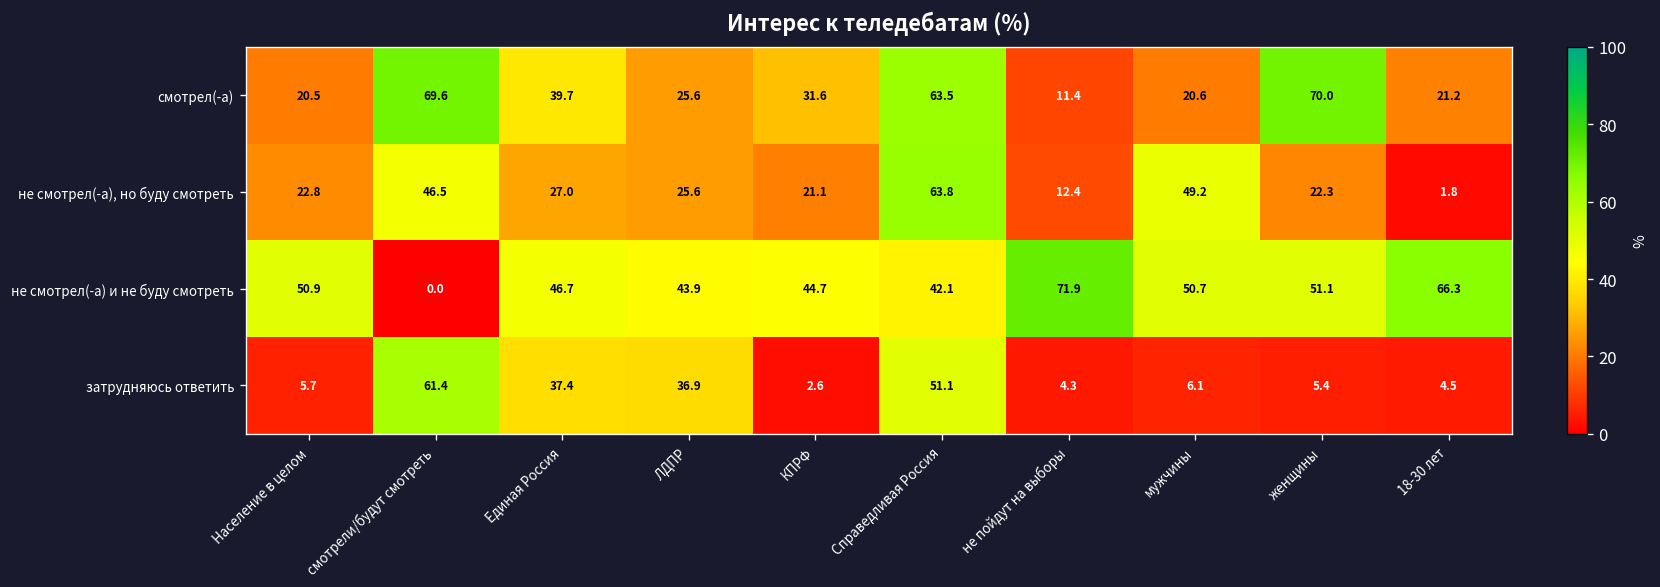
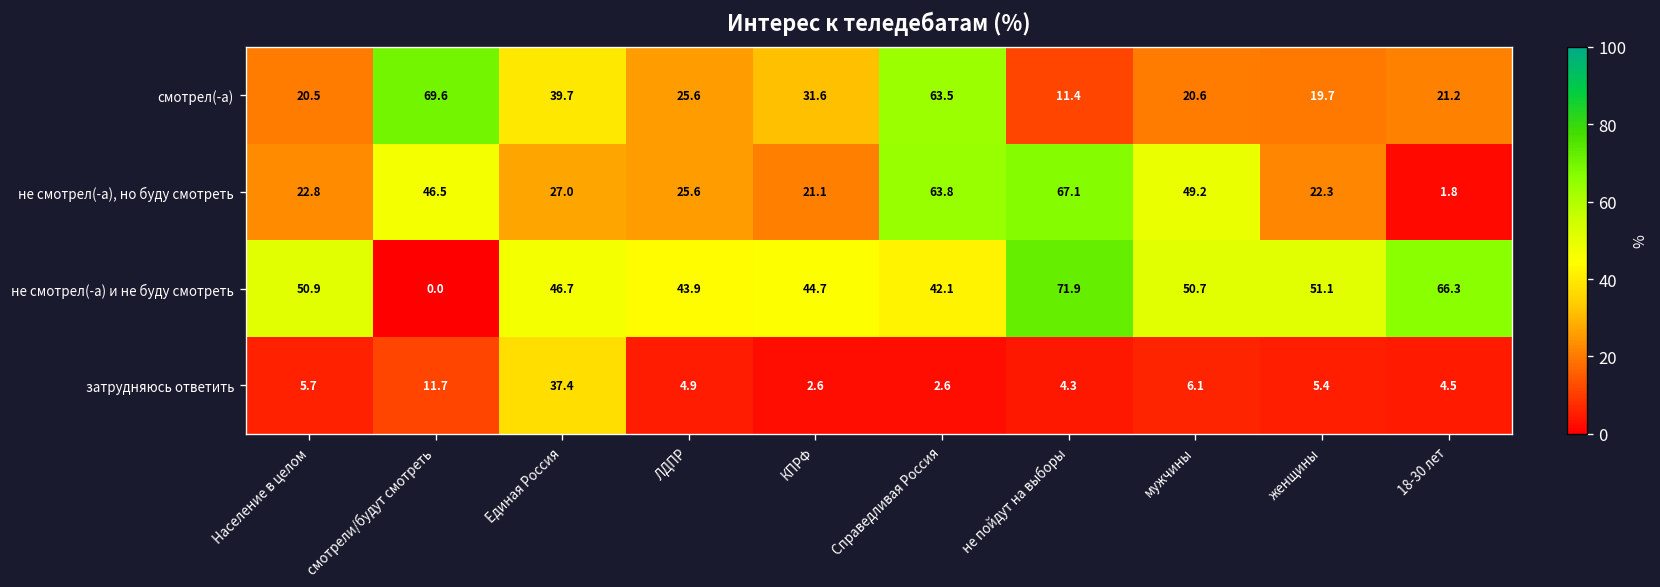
  {
    "смотрел(-а)": {
      "Население в целом": 20.5,
      "смотрели/будут смотреть": 69.6,
      "Единая Россия": 39.7,
      "ЛДПР": 25.6,
      "КПРФ": 31.6,
      "Справедливая Россия": 63.5,
      "не пойдут на выборы": 11.4,
      "мужчины": 20.6,
-     "женщины": 70.0,
+     "женщины": 19.7,
      "18-30 лет": 21.2
    },
    "не смотрел(-а), но буду смотреть": {
      "Население в целом": 22.8,
      "смотрели/будут смотреть": 46.5,
      "Единая Россия": 27.0,
      "ЛДПР": 25.6,
      "КПРФ": 21.1,
      "Справедливая Россия": 63.8,
-     "не пойдут на выборы": 12.4,
+     "не пойдут на выборы": 67.1,
      "мужчины": 49.2,
      "женщины": 22.3,
      "18-30 лет": 1.8
    },
    "не смотрел(-а) и не буду смотреть": {
      "Население в целом": 50.9,
      "смотрели/будут смотреть": 0.0,
      "Единая Россия": 46.7,
      "ЛДПР": 43.9,
      "КПРФ": 44.7,
      "Справедливая Россия": 42.1,
      "не пойдут на выборы": 71.9,
      "мужчины": 50.7,
      "женщины": 51.1,
      "18-30 лет": 66.3
    },
    "затрудняюсь ответить": {
      "Население в целом": 5.7,
-     "смотрели/будут смотреть": 61.4,
+     "смотрели/будут смотреть": 11.7,
      "Единая Россия": 37.4,
-     "ЛДПР": 36.9,
+     "ЛДПР": 4.9,
      "КПРФ": 2.6,
-     "Справедливая Россия": 51.1,
+     "Справедливая Россия": 2.6,
      "не пойдут на выборы": 4.3,
      "мужчины": 6.1,
      "женщины": 5.4,
      "18-30 лет": 4.5
    }
  }
